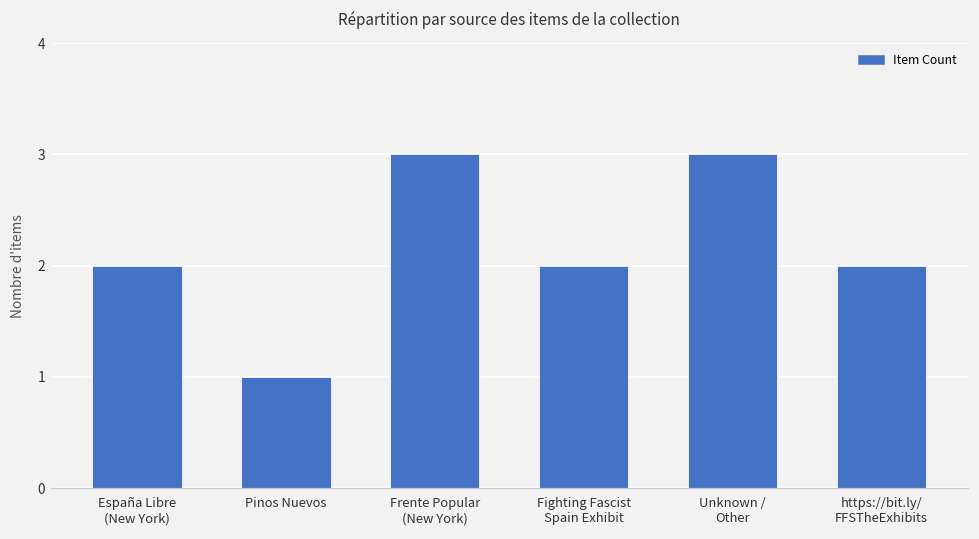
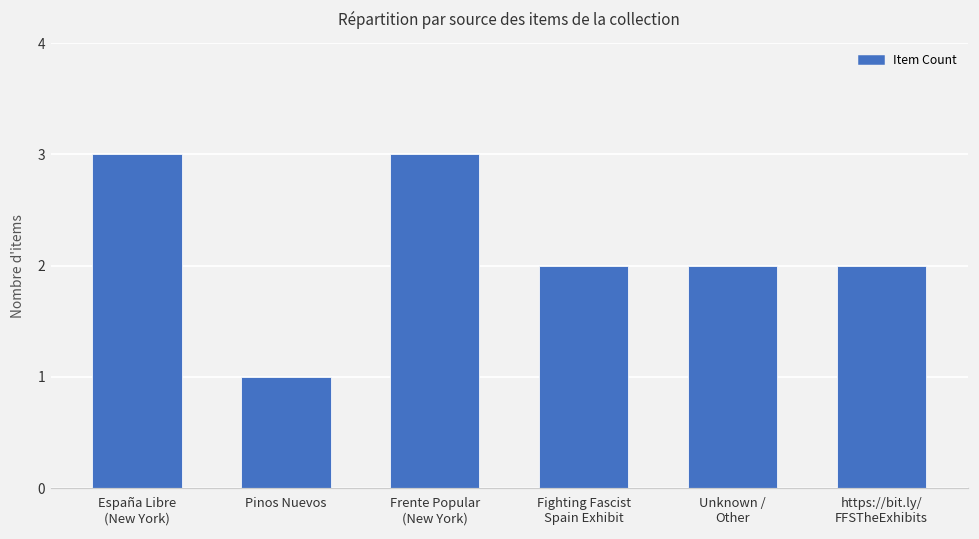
  {
-   "España Libre (New York)": 2,
+   "España Libre (New York)": 3,
    "Pinos Nuevos": 1,
    "Frente Popular (New York)": 3,
    "Fighting Fascist Spain Exhibit": 2,
-   "Unknown / Other": 3,
+   "Unknown / Other": 2,
    "https://bit.ly/ FFSTheExhibits": 2
  }
